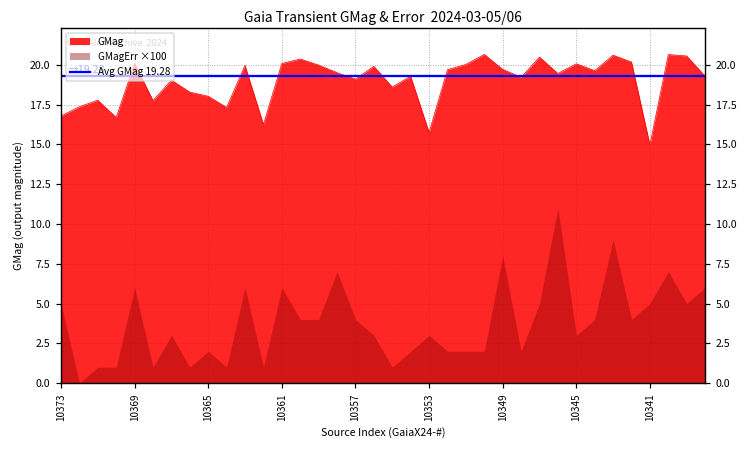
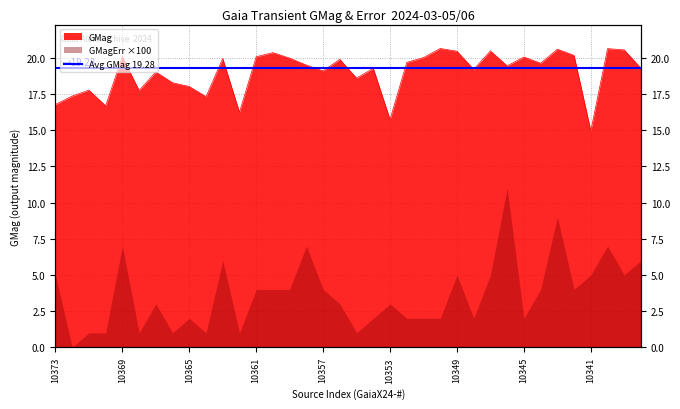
  {
    "GMag": {
      "10373": 16.8,
      "10365": 18.0,
      "10361": 20.1,
      "10357": 19.1,
      "10353": 15.8,
-     "10349": 19.7,
+     "10349": 20.5,
      "10345": 20.1,
      "10341": 15.0
    },
    "GMagErr ×100": {
      "10373": 5.0,
-     "10369": 6.0,
+     "10369": 7.0,
      "10365": 2.0,
-     "10361": 6.0,
+     "10361": 4.0,
      "10357": 4.0,
      "10353": 3.0,
-     "10349": 8.0,
-     "10345": 3.0,
+     "10349": 5.0,
+     "10345": 2.0,
      "10341": 5.0
    }
  }
